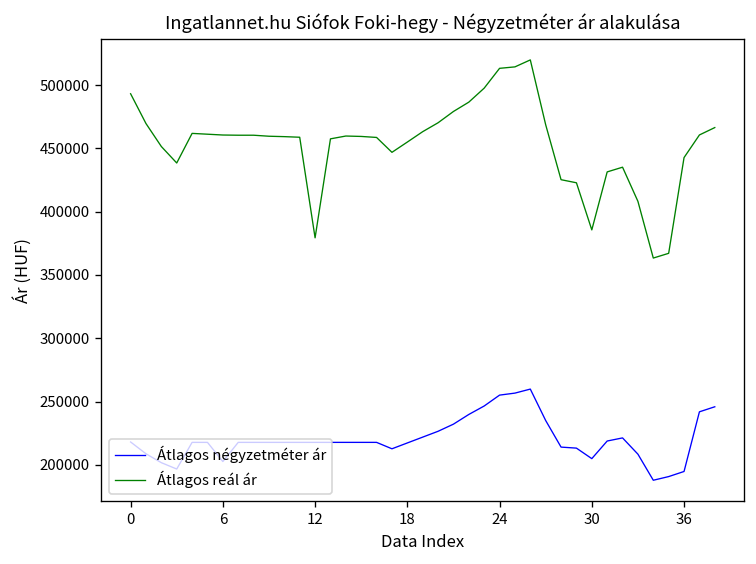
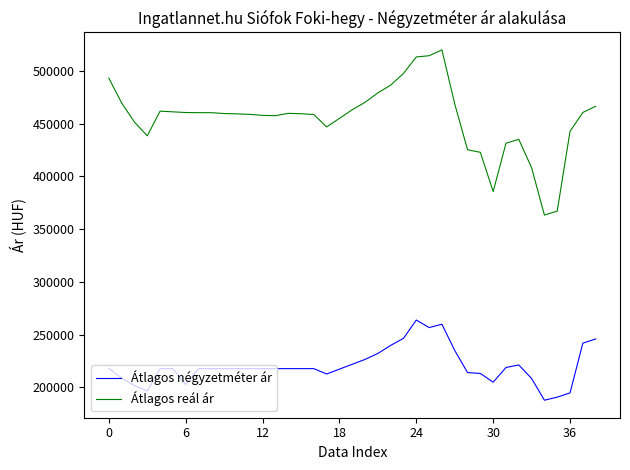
  {
    "Átlagos négyzetméter ár": {
      "18": 217000,
-     "24": 255000,
+     "24": 264000,
      "30": 205000,
      "36": 195000
    },
    "Átlagos reál ár": {
      "0": 493000,
      "6": 461000,
-     "12": 379000,
+     "12": 458000,
      "18": 455000,
      "24": 513000,
      "30": 386000,
      "36": 443000
    }
  }
